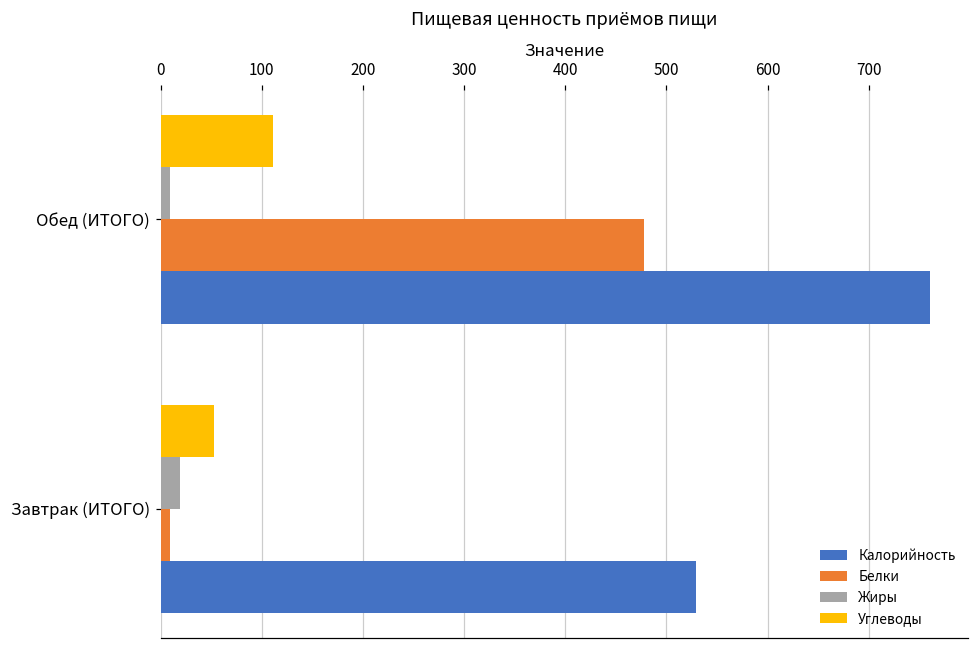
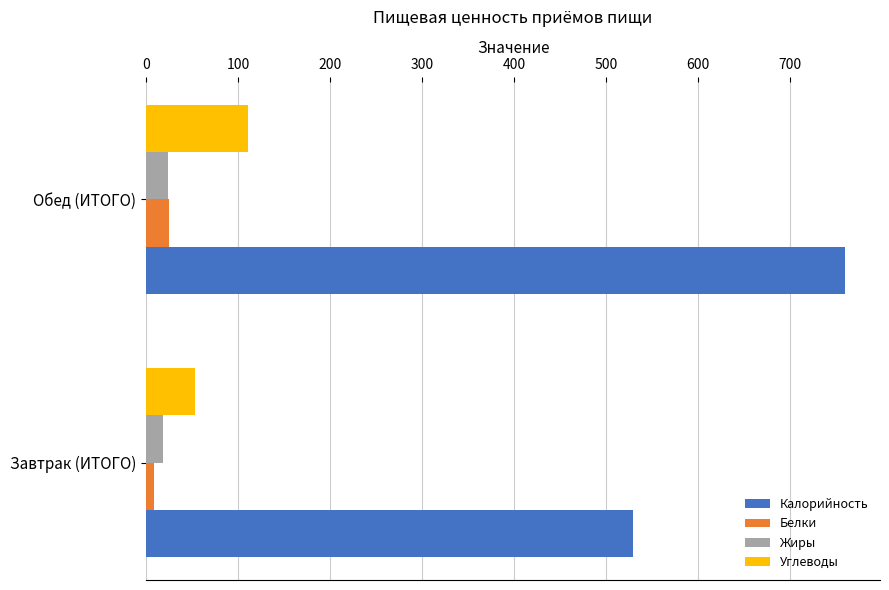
  {
    "Калорийность": {
      "Обед (ИТОГО)": 760,
      "Завтрак (ИТОГО)": 530
    },
    "Белки": {
-     "Обед (ИТОГО)": 480,
+     "Обед (ИТОГО)": 20,
      "Завтрак (ИТОГО)": 10
    },
    "Жиры": {
-     "Обед (ИТОГО)": 10,
+     "Обед (ИТОГО)": 20,
      "Завтрак (ИТОГО)": 20
    },
    "Углеводы": {
      "Обед (ИТОГО)": 110,
      "Завтрак (ИТОГО)": 50
    }
  }
